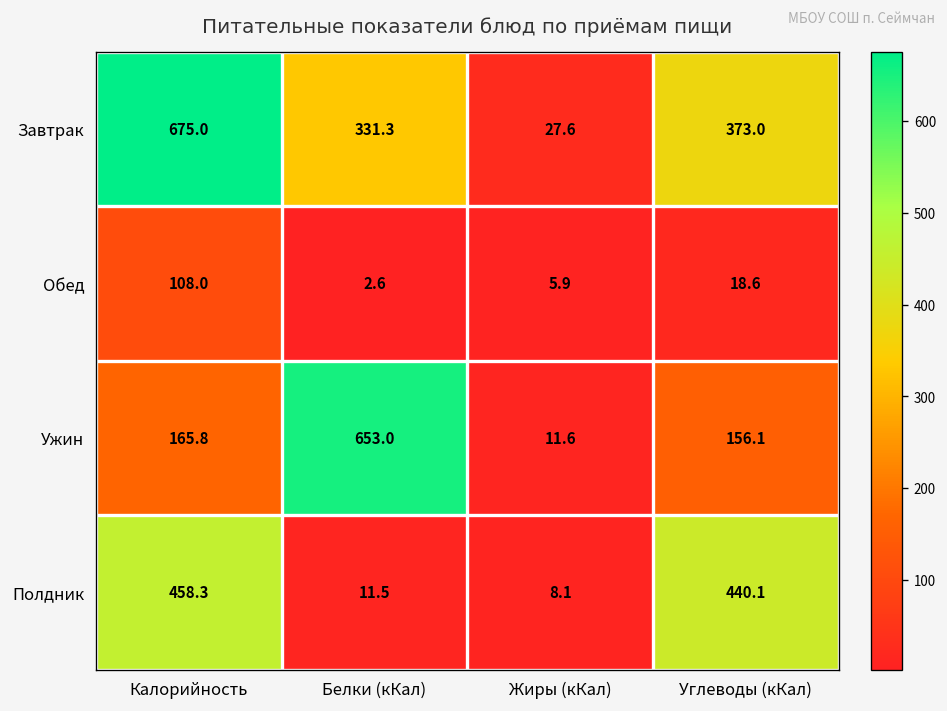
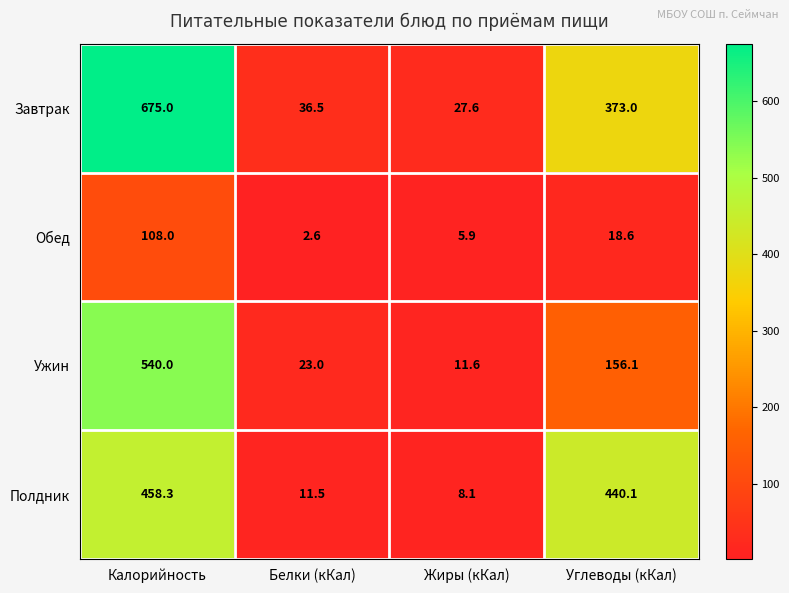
  {
    "Завтрак": {
      "Калорийность": 675.0,
-     "Белки (кКал)": 331.3,
+     "Белки (кКал)": 36.5,
      "Жиры (кКал)": 27.6,
      "Углеводы (кКал)": 373.0
    },
    "Обед": {
      "Калорийность": 108.0,
      "Белки (кКал)": 2.6,
      "Жиры (кКал)": 5.9,
      "Углеводы (кКал)": 18.6
    },
    "Ужин": {
-     "Калорийность": 165.8,
-     "Белки (кКал)": 653.0,
+     "Калорийность": 540.0,
+     "Белки (кКал)": 23.0,
      "Жиры (кКал)": 11.6,
      "Углеводы (кКал)": 156.1
    },
    "Полдник": {
      "Калорийность": 458.3,
      "Белки (кКал)": 11.5,
      "Жиры (кКал)": 8.1,
      "Углеводы (кКал)": 440.1
    }
  }
